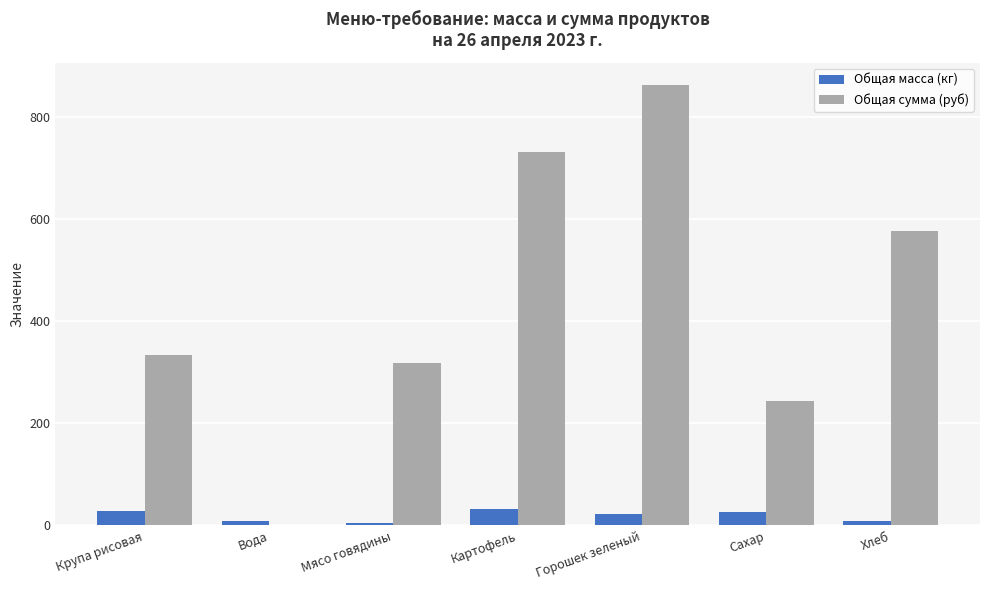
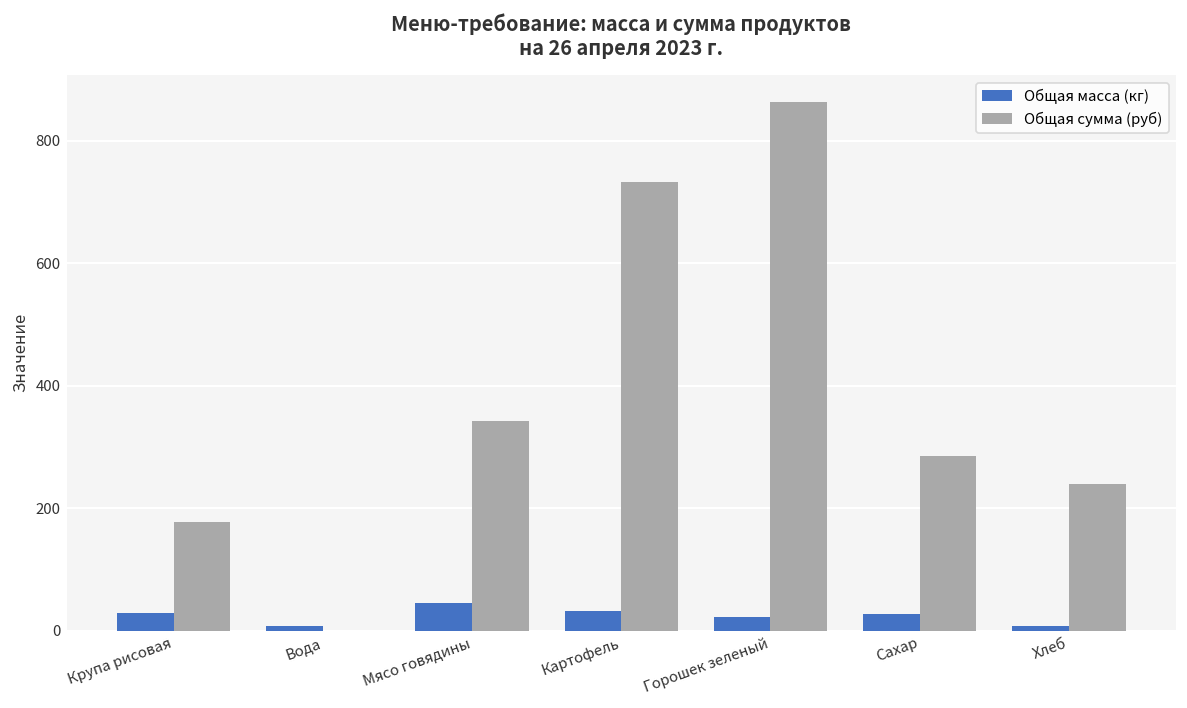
  {
    "Общая масса (кг)": {
      "Крупа рисовая": 30,
      "Вода": 10,
-     "Мясо говядины": 0,
+     "Мясо говядины": 40,
      "Картофель": 30,
      "Горошек зеленый": 20,
      "Сахар": 30,
      "Хлеб": 10
    },
    "Общая сумма (руб)": {
-     "Крупа рисовая": 330,
+     "Крупа рисовая": 180,
      "Вода": 0,
-     "Мясо говядины": 320,
+     "Мясо говядины": 340,
      "Картофель": 730,
      "Горошек зеленый": 860,
-     "Сахар": 240,
-     "Хлеб": 580
+     "Сахар": 280,
+     "Хлеб": 240
    }
  }
